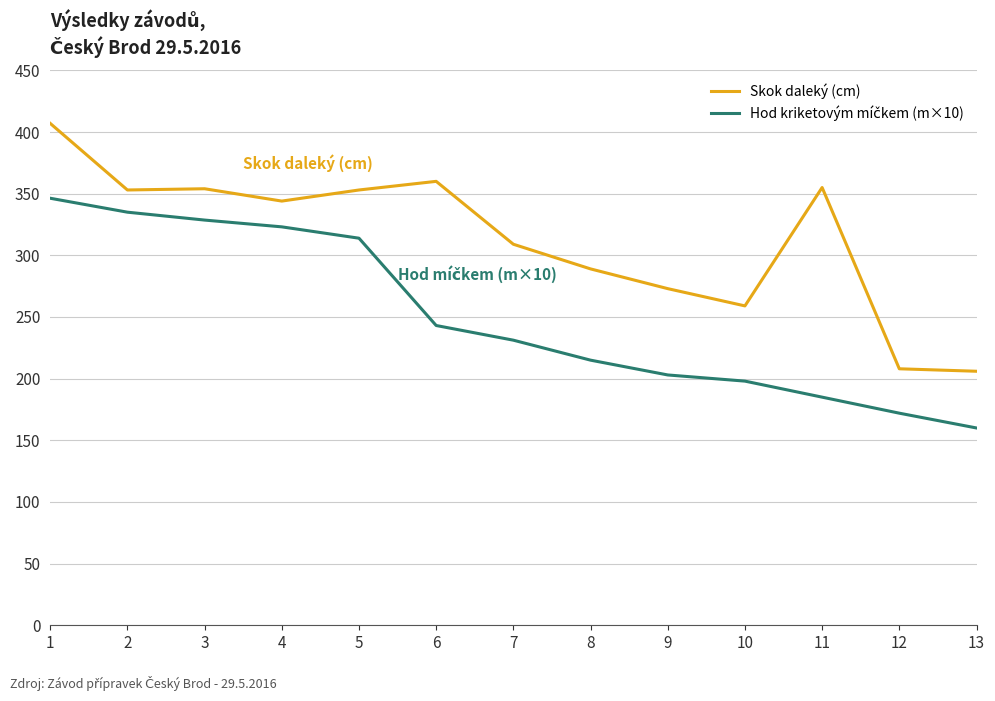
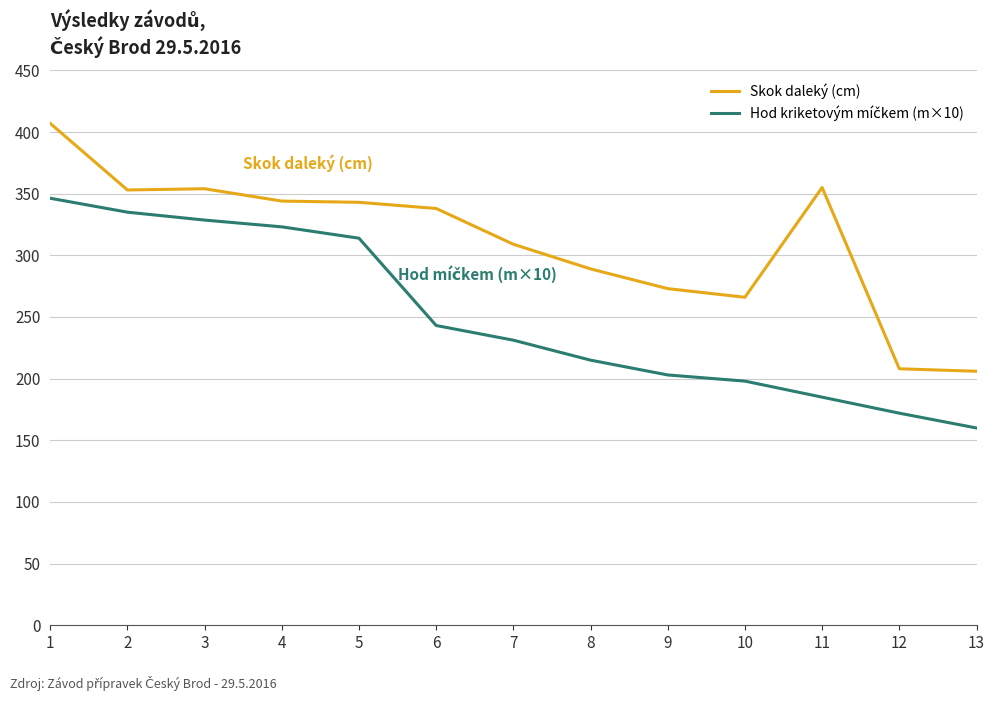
  {
    "Skok daleký (cm)": {
      "1": 407,
      "2": 353,
      "3": 354,
      "4": 344,
-     "5": 353,
-     "6": 360,
+     "5": 343,
+     "6": 338,
      "8": 289,
      "9": 273,
-     "10": 259,
+     "10": 266,
      "11": 355,
      "12": 208,
      "13": 206
    },
    "Hod kriketovým míčkem (m×10)": {
      "1": 346,
      "2": 335,
      "3": 329,
      "4": 323,
      "5": 314,
      "6": 243,
      "7": 231,
      "8": 215,
      "9": 203,
      "10": 198,
      "11": 185,
      "12": 172,
      "13": 160
    }
  }
